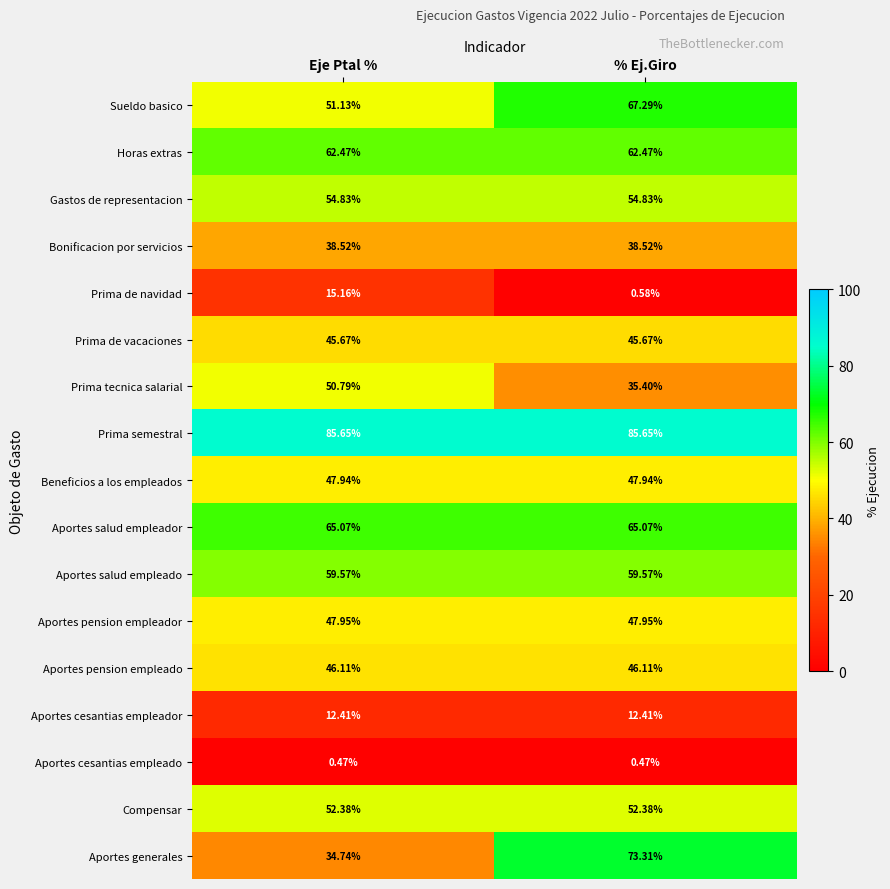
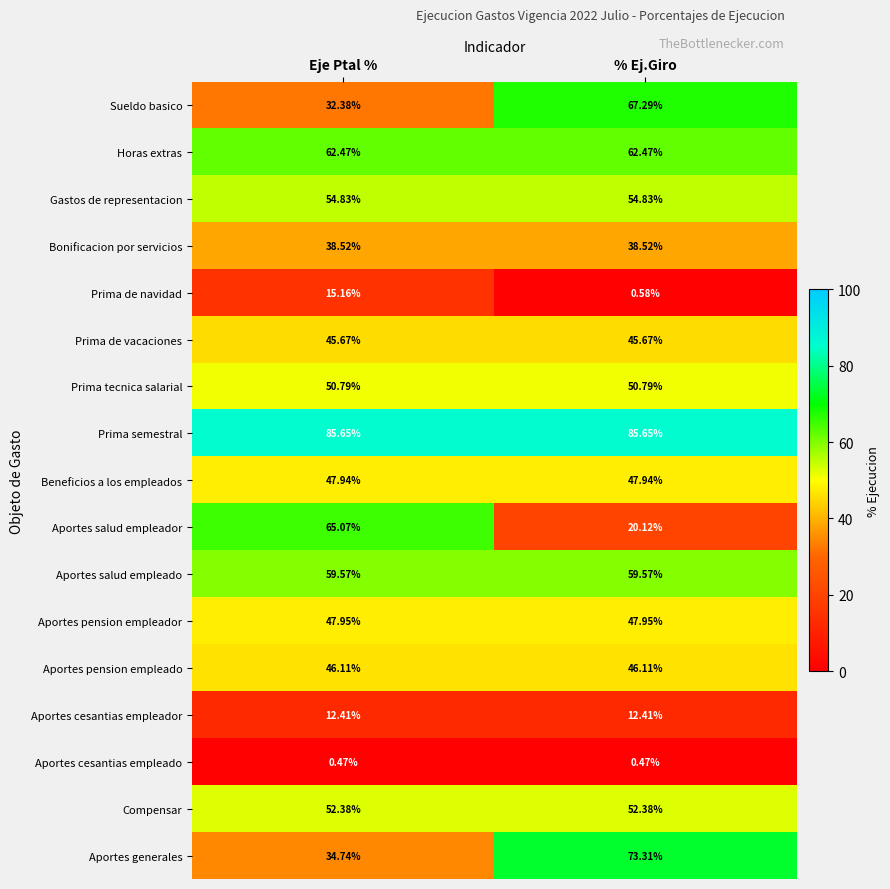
  {
    "Sueldo basico": {
-     "Eje Ptal %": "51.13%",
+     "Eje Ptal %": "32.38%",
      "% Ej.Giro": "67.29%"
    },
    "Horas extras": {
      "Eje Ptal %": "62.47%",
      "% Ej.Giro": "62.47%"
    },
    "Gastos de representacion": {
      "Eje Ptal %": "54.83%",
      "% Ej.Giro": "54.83%"
    },
    "Bonificacion por servicios": {
      "Eje Ptal %": "38.52%",
      "% Ej.Giro": "38.52%"
    },
    "Prima de navidad": {
      "Eje Ptal %": "15.16%",
      "% Ej.Giro": "0.58%"
    },
    "Prima de vacaciones": {
      "Eje Ptal %": "45.67%",
      "% Ej.Giro": "45.67%"
    },
    "Prima tecnica salarial": {
      "Eje Ptal %": "50.79%",
-     "% Ej.Giro": "35.40%"
+     "% Ej.Giro": "50.79%"
    },
    "Prima semestral": {
      "Eje Ptal %": "85.65%",
      "% Ej.Giro": "85.65%"
    },
    "Beneficios a los empleados": {
      "Eje Ptal %": "47.94%",
      "% Ej.Giro": "47.94%"
    },
    "Aportes salud empleador": {
      "Eje Ptal %": "65.07%",
-     "% Ej.Giro": "65.07%"
+     "% Ej.Giro": "20.12%"
    },
    "Aportes salud empleado": {
      "Eje Ptal %": "59.57%",
      "% Ej.Giro": "59.57%"
    },
    "Aportes pension empleador": {
      "Eje Ptal %": "47.95%",
      "% Ej.Giro": "47.95%"
    },
    "Aportes pension empleado": {
      "Eje Ptal %": "46.11%",
      "% Ej.Giro": "46.11%"
    },
    "Aportes cesantias empleador": {
      "Eje Ptal %": "12.41%",
      "% Ej.Giro": "12.41%"
    },
    "Aportes cesantias empleado": {
      "Eje Ptal %": "0.47%",
      "% Ej.Giro": "0.47%"
    },
    "Compensar": {
      "Eje Ptal %": "52.38%",
      "% Ej.Giro": "52.38%"
    },
    "Aportes generales": {
      "Eje Ptal %": "34.74%",
      "% Ej.Giro": "73.31%"
    }
  }
